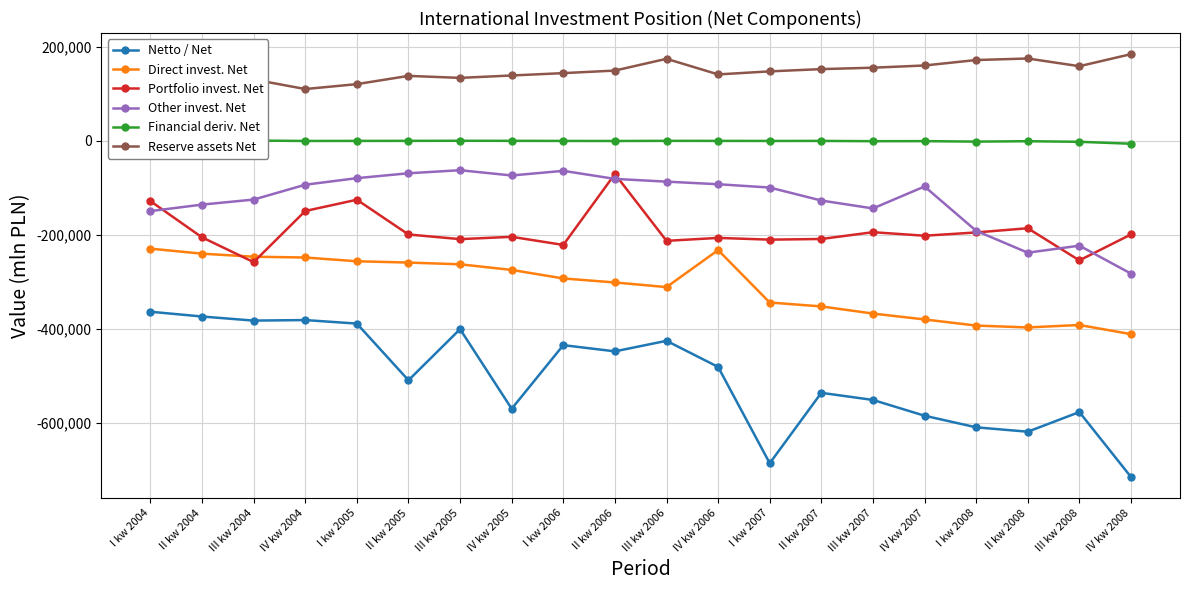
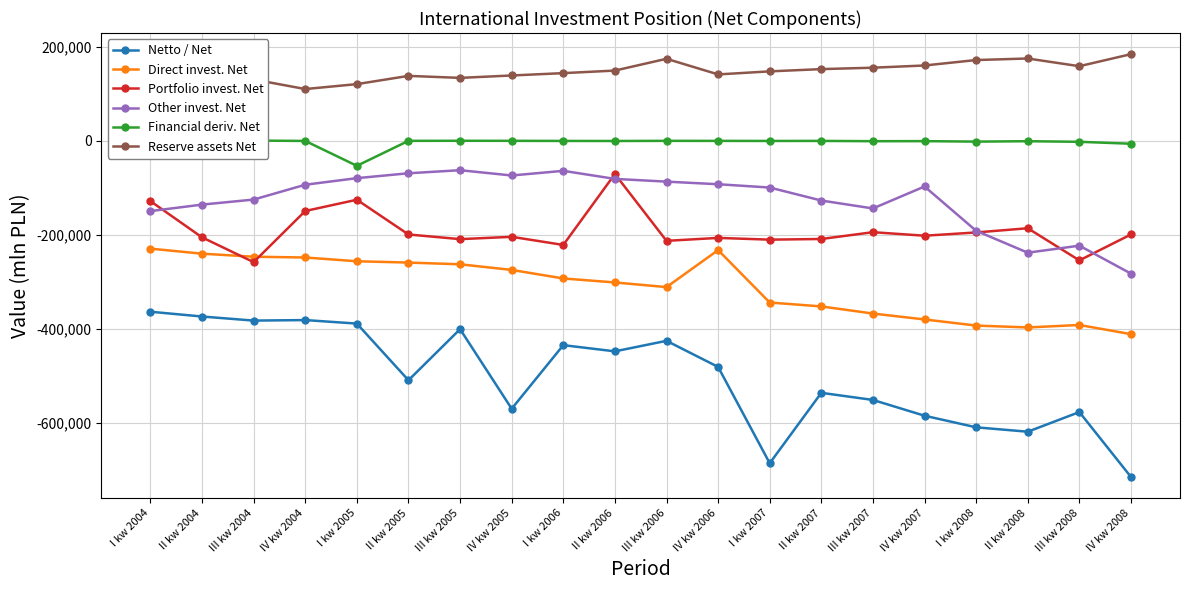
  {
    "Netto / Net": {
      "I kw 2004": "-360,000",
      "II kw 2004": "-370,000",
      "III kw 2004": "-380,000",
      "IV kw 2004": "-380,000",
      "I kw 2005": "-390,000",
      "II kw 2005": "-510,000",
      "III kw 2005": "-400,000",
      "IV kw 2005": "-570,000",
      "I kw 2006": "-430,000",
      "II kw 2006": "-450,000",
      "III kw 2006": "-430,000",
      "IV kw 2006": "-480,000",
      "I kw 2007": "-690,000",
      "II kw 2007": "-540,000",
      "III kw 2007": "-550,000",
      "IV kw 2007": "-580,000",
      "I kw 2008": "-610,000",
      "II kw 2008": "-620,000",
      "III kw 2008": "-580,000",
      "IV kw 2008": "-710,000"
    },
    "Direct invest. Net": {
      "I kw 2004": "-230,000",
      "II kw 2004": "-240,000",
      "III kw 2004": "-250,000",
      "IV kw 2004": "-250,000",
      "I kw 2005": "-260,000",
      "II kw 2005": "-260,000",
      "III kw 2005": "-260,000",
      "IV kw 2005": "-270,000",
      "I kw 2006": "-290,000",
      "II kw 2006": "-300,000",
      "III kw 2006": "-310,000",
      "IV kw 2006": "-230,000",
      "I kw 2007": "-340,000",
      "II kw 2007": "-350,000",
      "III kw 2007": "-370,000",
      "IV kw 2007": "-380,000",
      "I kw 2008": "-390,000",
      "II kw 2008": "-400,000",
      "III kw 2008": "-390,000",
      "IV kw 2008": "-410,000"
    },
    "Portfolio invest. Net": {
      "I kw 2004": "-130,000",
      "II kw 2004": "-210,000",
      "III kw 2004": "-260,000",
      "IV kw 2004": "-150,000",
      "I kw 2005": "-130,000",
      "II kw 2005": "-200,000",
      "III kw 2005": "-210,000",
      "IV kw 2005": "-200,000",
      "I kw 2006": "-220,000",
      "II kw 2006": "-70,000",
      "III kw 2006": "-210,000",
      "IV kw 2006": "-210,000",
      "I kw 2007": "-210,000",
      "II kw 2007": "-210,000",
      "III kw 2007": "-190,000",
      "IV kw 2007": "-200,000",
      "II kw 2008": "-190,000",
      "III kw 2008": "-250,000",
      "IV kw 2008": "-200,000"
    },
    "Other invest. Net": {
      "I kw 2004": "-150,000",
      "II kw 2004": "-140,000",
      "III kw 2004": "-120,000",
      "IV kw 2004": "-90,000",
      "I kw 2005": "-80,000",
      "II kw 2005": "-70,000",
      "III kw 2005": "-60,000",
      "IV kw 2005": "-70,000",
      "I kw 2006": "-60,000",
      "II kw 2006": "-80,000",
      "III kw 2006": "-90,000",
      "IV kw 2006": "-90,000",
      "I kw 2007": "-100,000",
      "II kw 2007": "-130,000",
      "III kw 2007": "-140,000",
      "IV kw 2007": "-100,000",
      "II kw 2008": "-240,000",
      "III kw 2008": "-220,000",
      "IV kw 2008": "-280,000"
    },
    "Financial deriv. Net": {
      "IV kw 2004": "0",
-     "I kw 2005": "0",
+     "I kw 2005": "-50,000",
      "II kw 2005": "0",
      "III kw 2005": "0",
      "IV kw 2005": "0",
      "I kw 2006": "0",
      "II kw 2006": "0",
      "III kw 2006": "0",
      "IV kw 2006": "0",
      "I kw 2007": "0",
      "II kw 2007": "0",
      "III kw 2007": "0",
      "IV kw 2007": "0",
      "I kw 2008": "0",
      "II kw 2008": "0",
      "III kw 2008": "0",
      "IV kw 2008": "-10,000"
    },
    "Reserve assets Net": {
      "IV kw 2004": "110,000",
      "I kw 2005": "120,000",
      "II kw 2005": "140,000",
      "III kw 2005": "130,000",
      "IV kw 2005": "140,000",
      "I kw 2006": "140,000",
      "II kw 2006": "150,000",
      "III kw 2006": "170,000",
      "IV kw 2006": "140,000",
      "I kw 2007": "150,000",
      "II kw 2007": "150,000",
      "III kw 2007": "160,000",
      "IV kw 2007": "160,000",
      "I kw 2008": "170,000",
      "II kw 2008": "170,000",
      "III kw 2008": "160,000",
      "IV kw 2008": "180,000"
    }
  }
